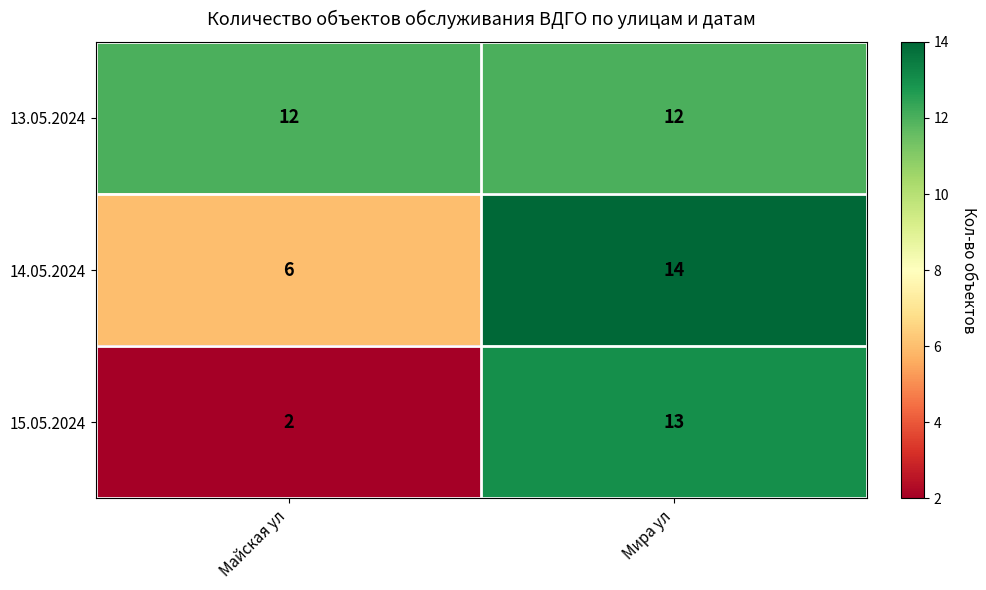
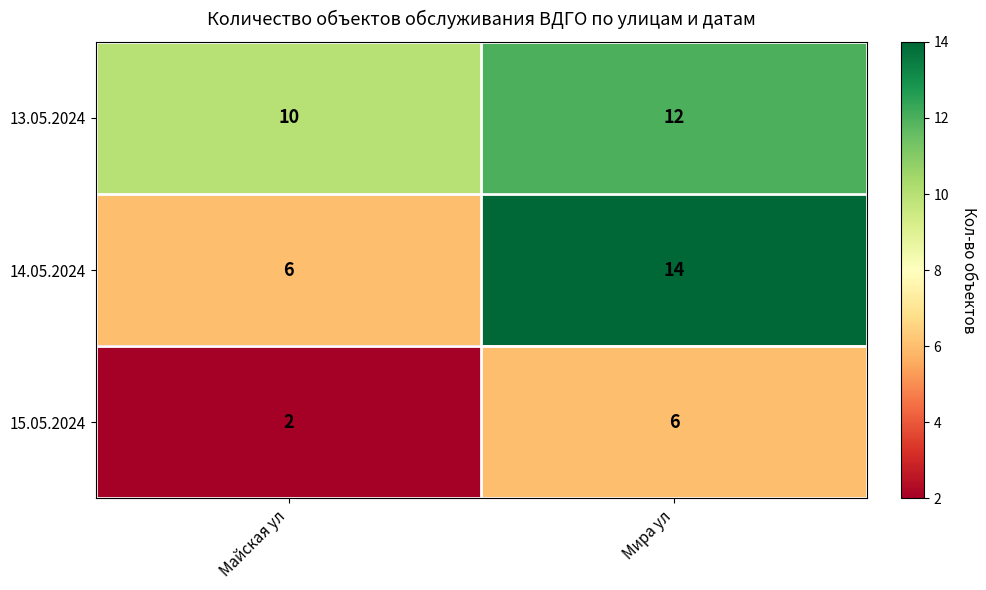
  {
    "13.05.2024": {
-     "Майская ул": 12,
+     "Майская ул": 10,
      "Мира ул": 12
    },
    "14.05.2024": {
      "Майская ул": 6,
      "Мира ул": 14
    },
    "15.05.2024": {
      "Майская ул": 2,
-     "Мира ул": 13
+     "Мира ул": 6
    }
  }
